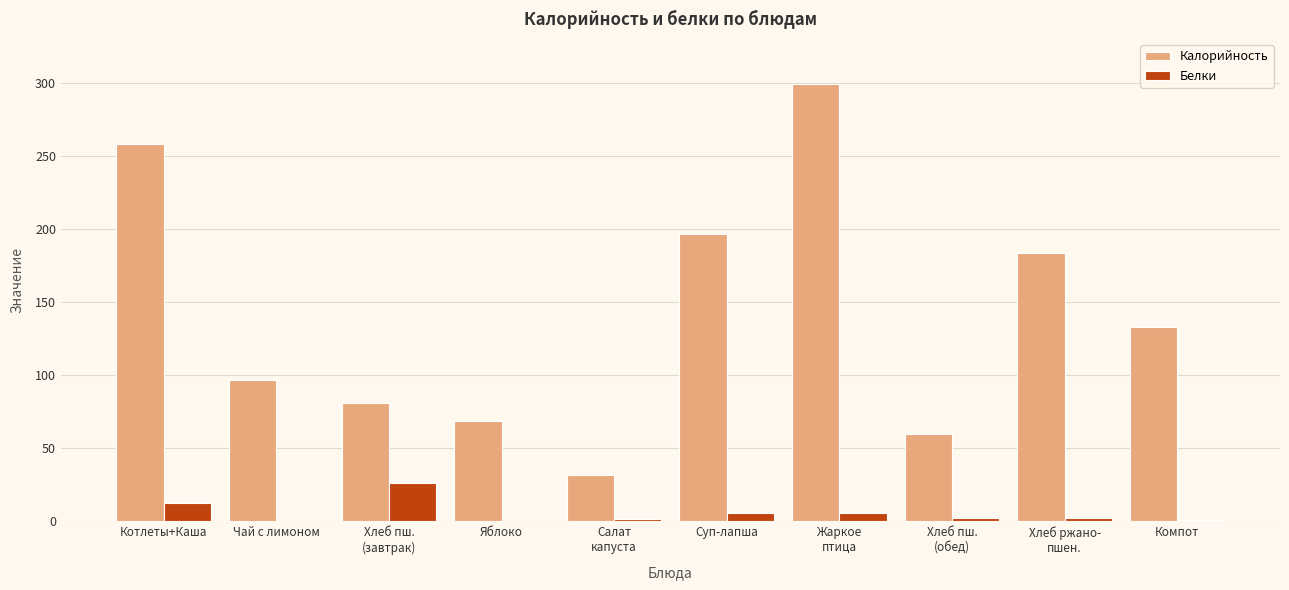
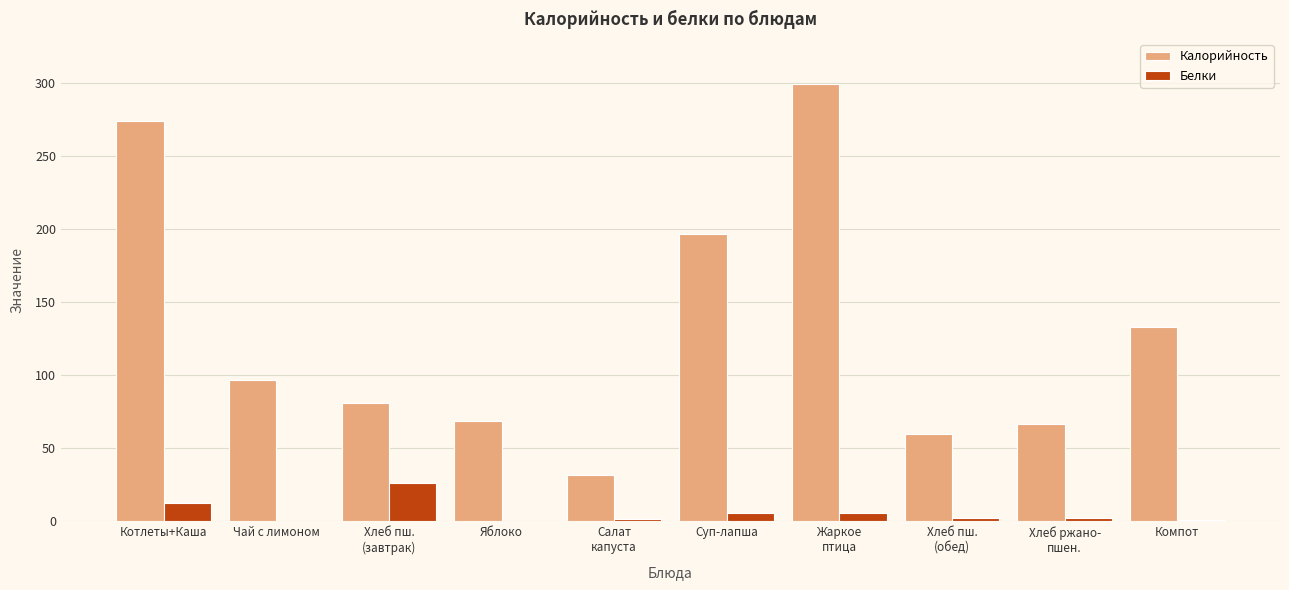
  {
    "Калорийность": {
-     "Котлеты+Каша": 258,
+     "Котлеты+Каша": 274,
      "Чай с лимоном": 97,
      "Хлеб пш. (завтрак)": 81,
      "Яблоко": 68,
      "Салат капуста": 32,
      "Суп-лапша": 197,
      "Жаркое птица": 299,
      "Хлеб пш. (обед)": 60,
-     "Хлеб ржано- пшен.": 184,
+     "Хлеб ржано- пшен.": 67,
      "Компот": 133
    },
    "Белки": {
      "Котлеты+Каша": 13,
      "Хлеб пш. (завтрак)": 27,
      "Суп-лапша": 6,
      "Жаркое птица": 6,
      "Хлеб пш. (обед)": 2,
      "Хлеб ржано- пшен.": 2
    }
  }
